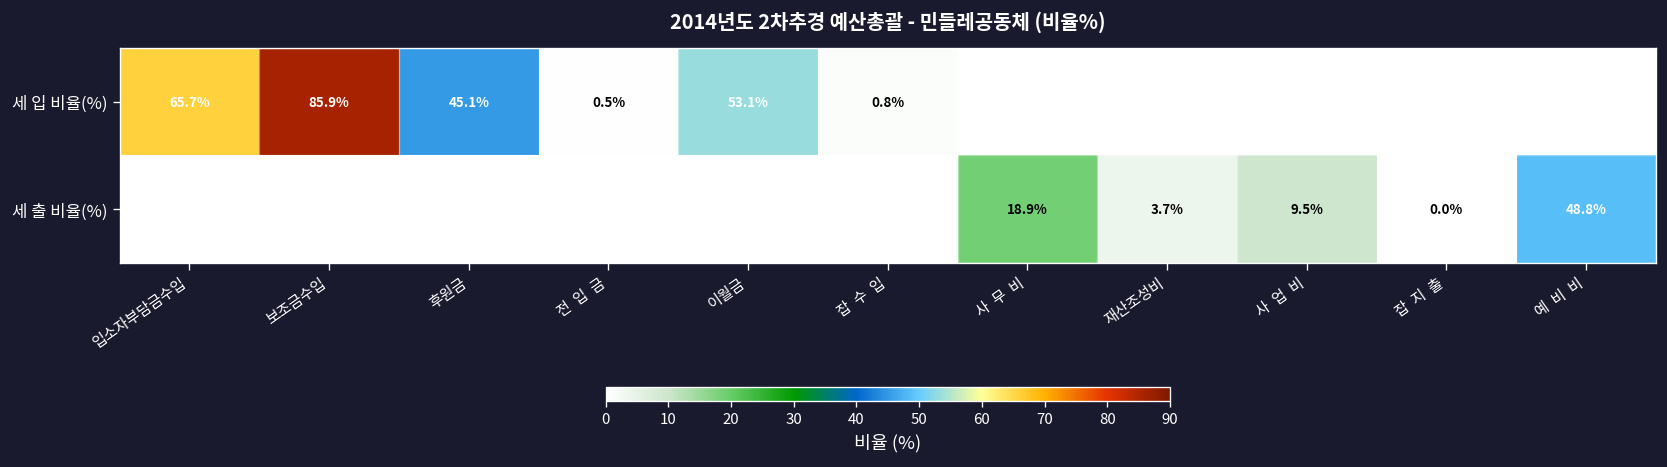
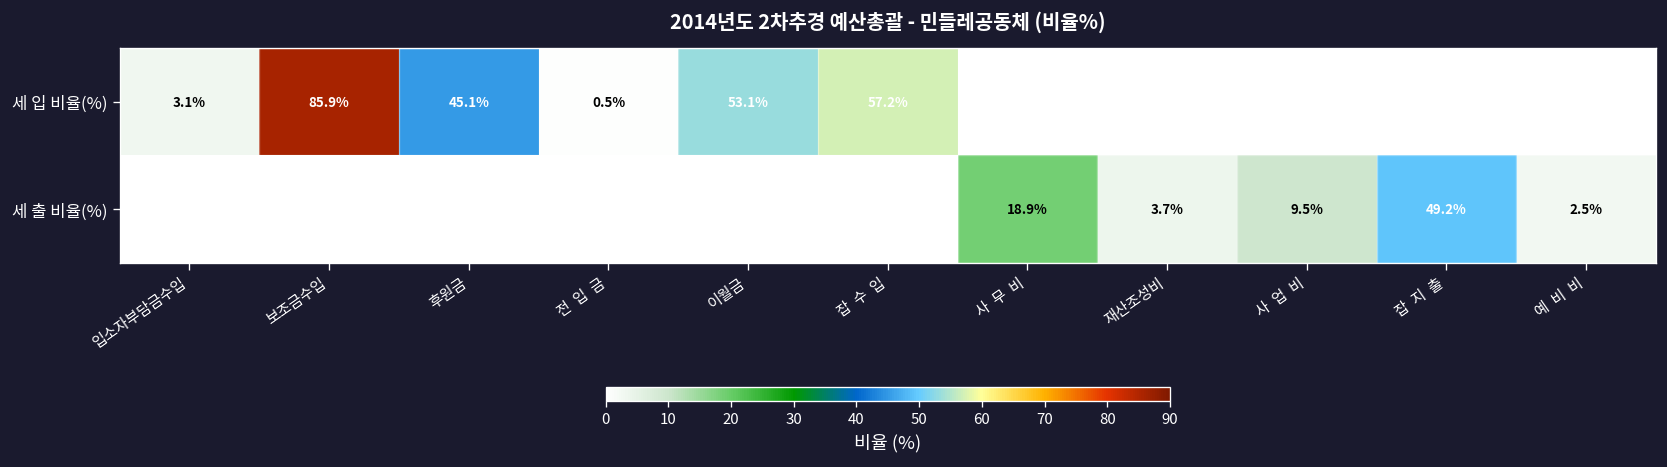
  {
    "세 입 비율(%)": {
-     "입소자부담금수입": "65.7%",
+     "입소자부담금수입": "3.1%",
      "보조금수입": "85.9%",
      "후원금": "45.1%",
      "전 입 금": "0.5%",
      "이월금": "53.1%",
-     "잡 수 입": "0.8%"
+     "잡 수 입": "57.2%"
    },
    "세 출 비율(%)": {
      "사 무 비": "18.9%",
      "재산조성비": "3.7%",
      "사 업 비": "9.5%",
-     "잡 지 출": "0.0%",
-     "예 비 비": "48.8%"
+     "잡 지 출": "49.2%",
+     "예 비 비": "2.5%"
    }
  }
